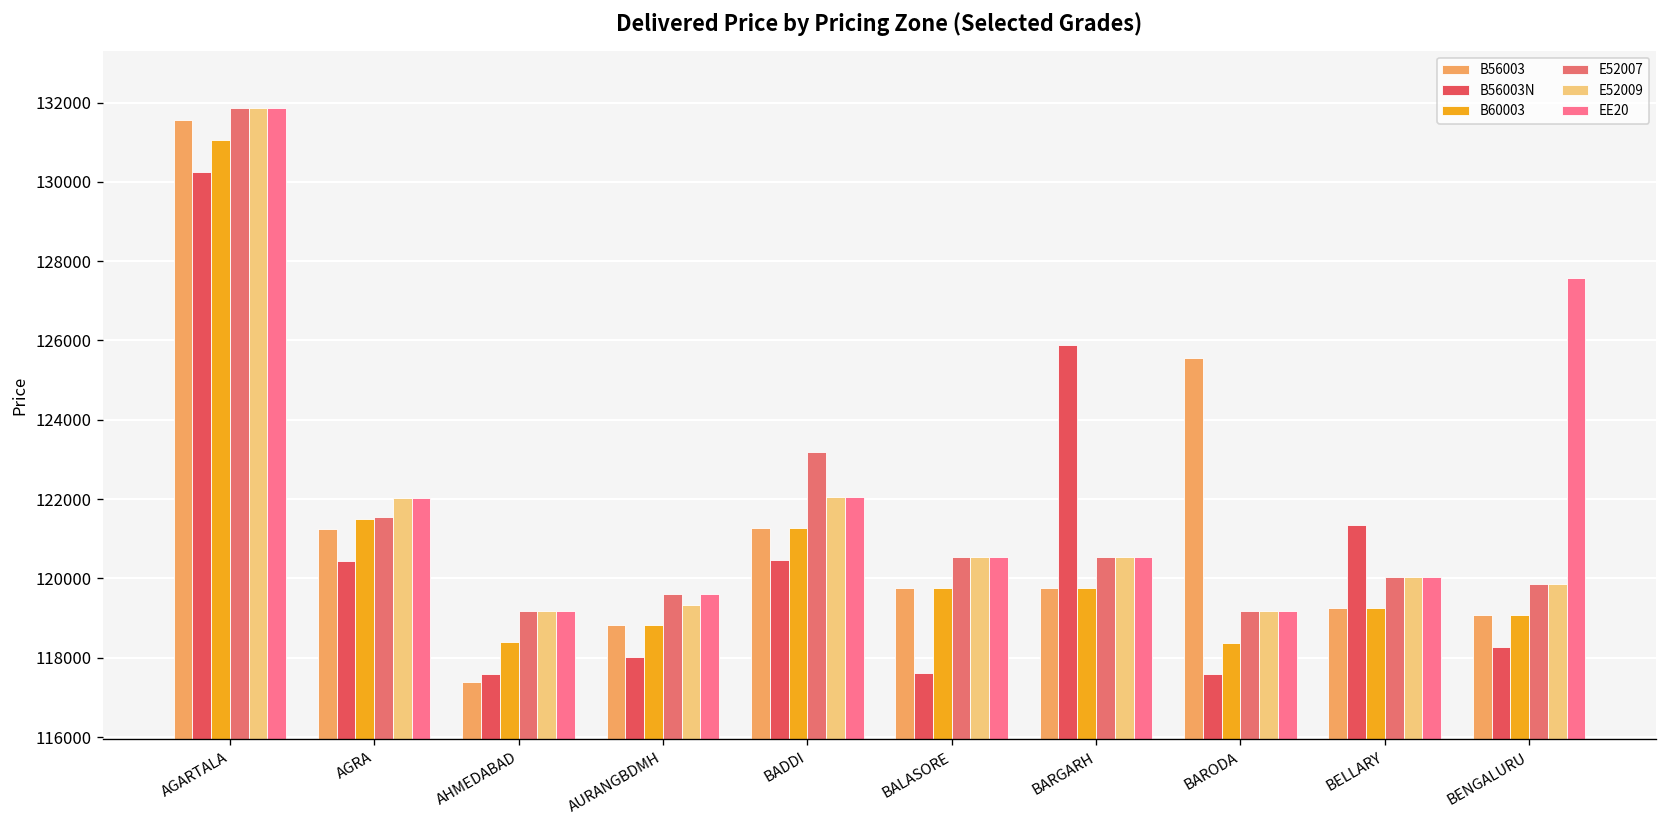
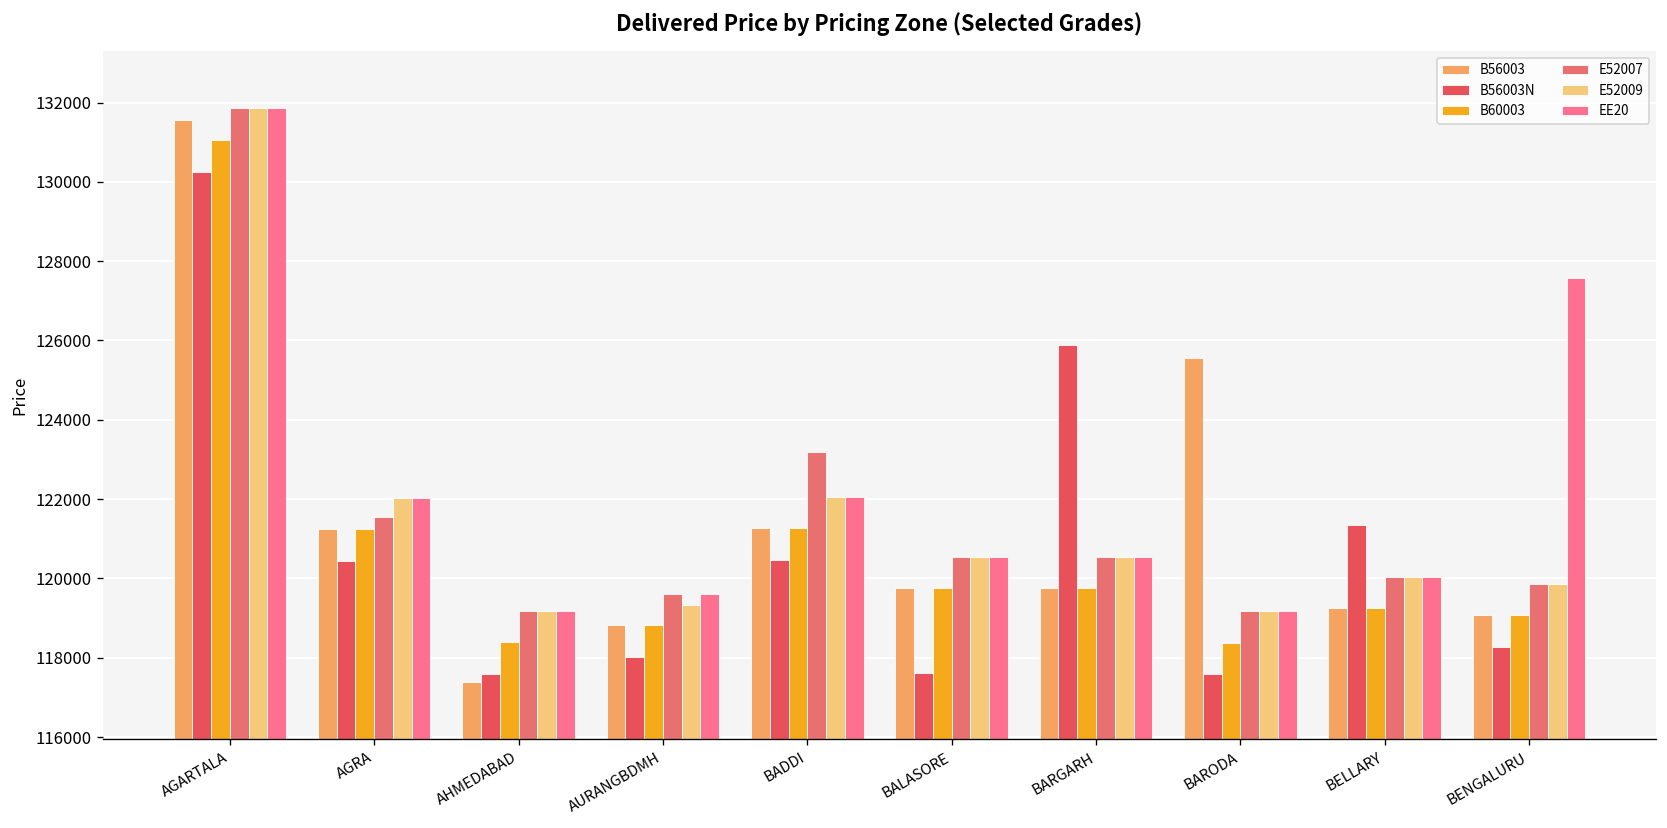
  {
    "B60003": {
      "AGARTALA": 131100,
-     "AGRA": 121500,
+     "AGRA": 121200,
      "AHMEDABAD": 118400,
      "AURANGBDMH": 118800,
      "BADDI": 121300,
      "BALASORE": 119800,
      "BARGARH": 119800,
      "BARODA": 118400,
      "BELLARY": 119300,
      "BENGALURU": 119100
    }
  }
